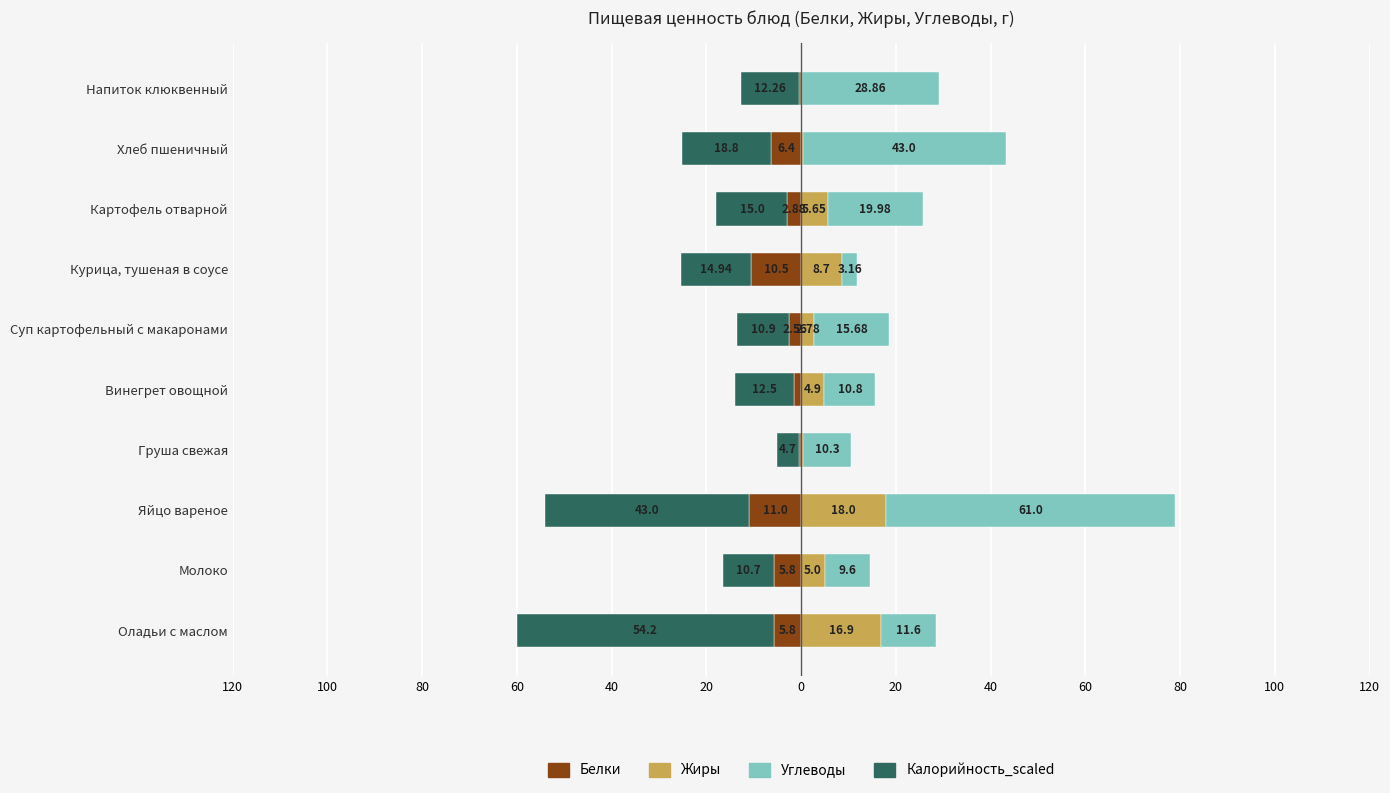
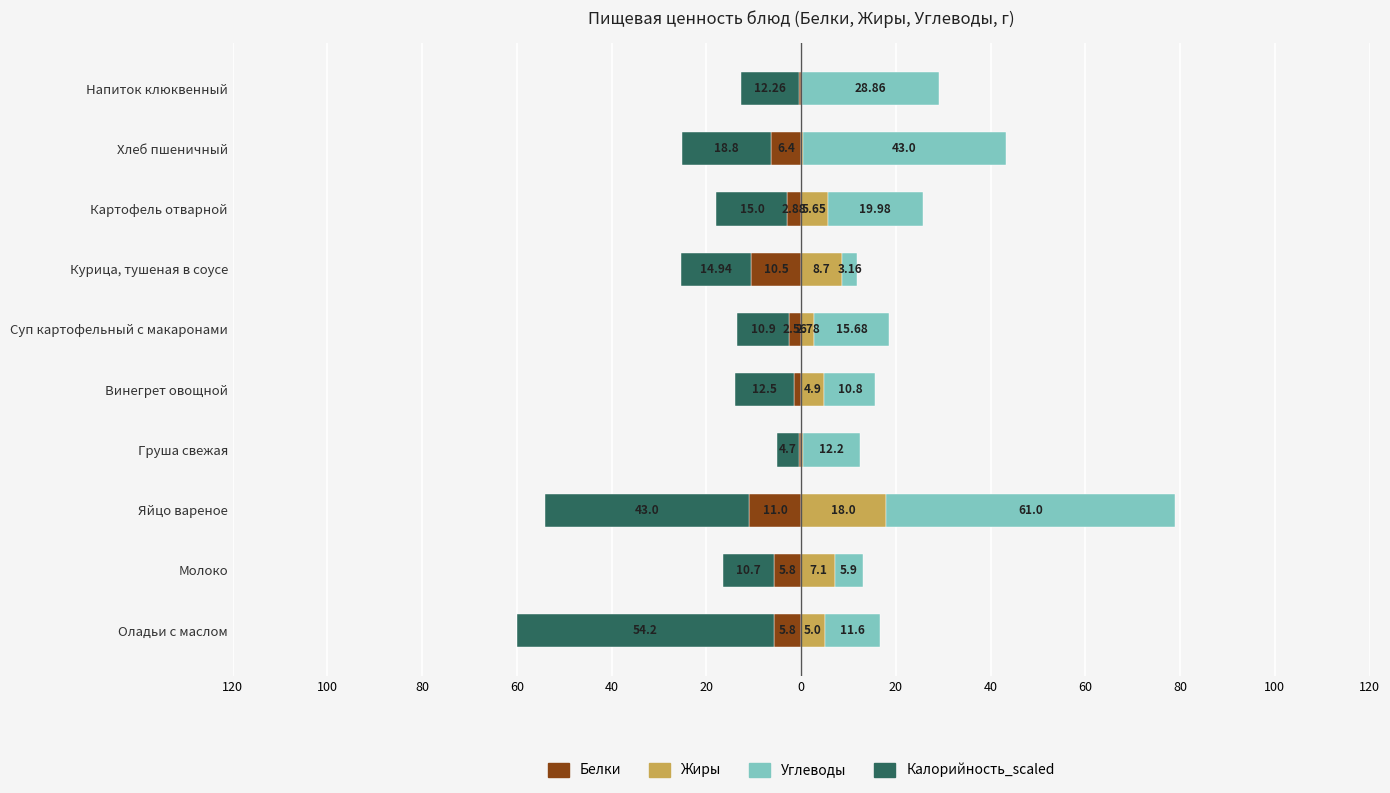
  {
    "Жиры": {
      "Курица, тушеная в соусе": 8.7,
      "Винегрет овощной": 4.9,
      "Яйцо вареное": 18.0,
-     "Молоко": 5.0,
-     "Оладьи с маслом": 16.9
+     "Молоко": 7.1,
+     "Оладьи с маслом": 5.0
    },
    "Углеводы": {
      "Напиток клюквенный": 28.86,
      "Хлеб пшеничный": 43.0,
      "Картофель отварной": 19.98,
      "Курица, тушеная в соусе": 3.16,
      "Суп картофельный с макаронами": 15.68,
      "Винегрет овощной": 10.8,
-     "Груша свежая": 10.3,
+     "Груша свежая": 12.2,
      "Яйцо вареное": 61.0,
-     "Молоко": 9.6,
+     "Молоко": 5.9,
      "Оладьи с маслом": 11.6
    }
  }
